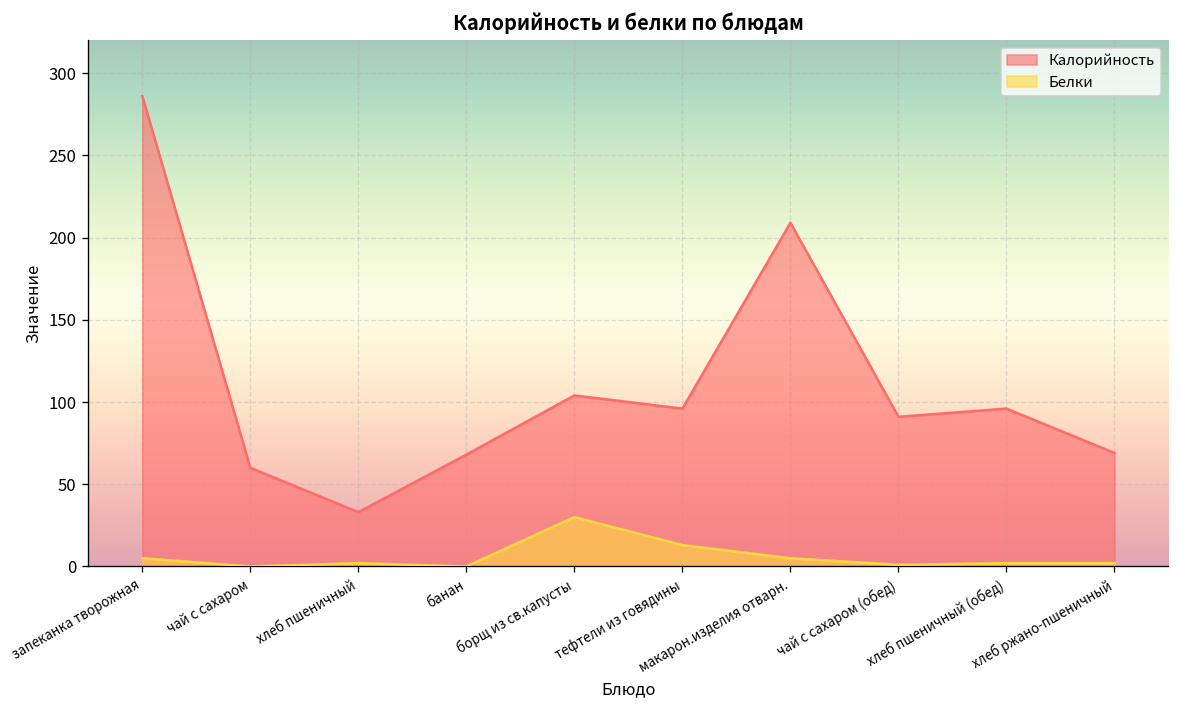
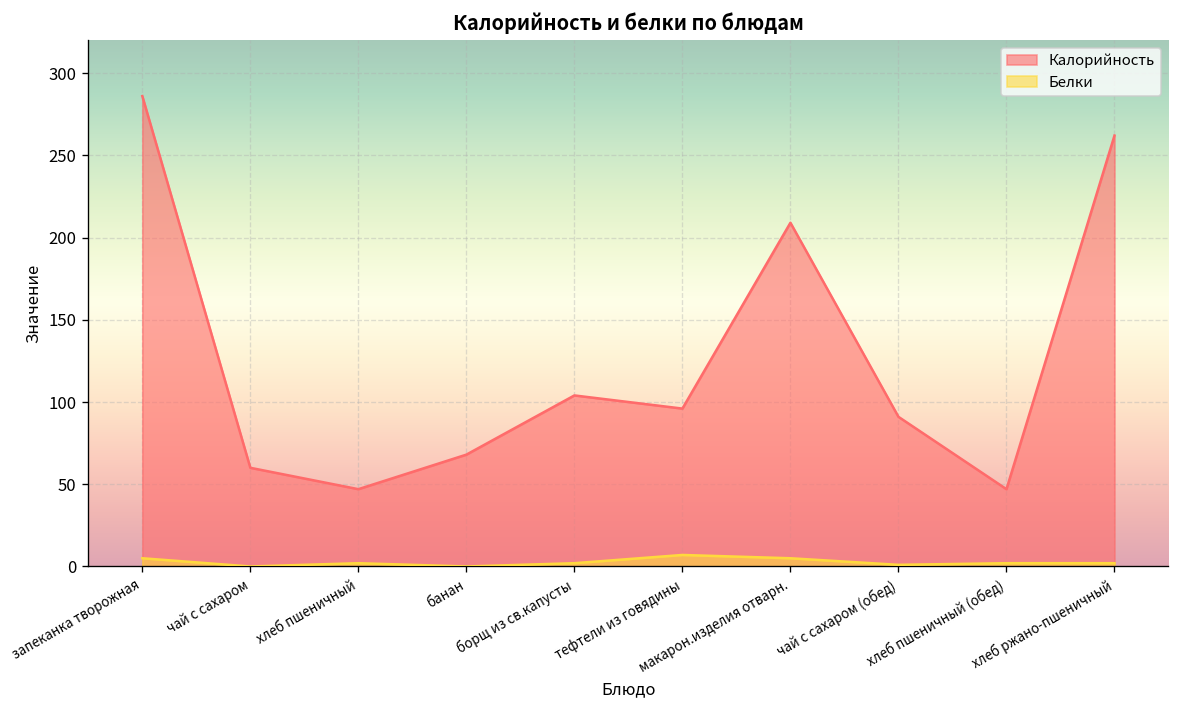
  {
    "Калорийность": {
      "запеканка творожная": 286,
      "чай с сахаром": 60,
-     "хлеб пшеничный": 33,
+     "хлеб пшеничный": 47,
      "банан": 68,
      "борщ из св.капусты": 104,
      "тефтели из говядины": 96,
      "макарон.изделия отварн.": 209,
      "чай с сахаром (обед)": 91,
-     "хлеб пшеничный (обед)": 96,
-     "хлеб ржано-пшеничный": 69
+     "хлеб пшеничный (обед)": 47,
+     "хлеб ржано-пшеничный": 262
    },
    "Белки": {
      "запеканка творожная": 5,
      "чай с сахаром": 0,
      "хлеб пшеничный": 2,
      "банан": 0,
-     "борщ из св.капусты": 30,
-     "тефтели из говядины": 13,
+     "борщ из св.капусты": 2,
+     "тефтели из говядины": 7,
      "макарон.изделия отварн.": 5,
      "чай с сахаром (обед)": 1,
      "хлеб пшеничный (обед)": 2,
      "хлеб ржано-пшеничный": 2
    }
  }
